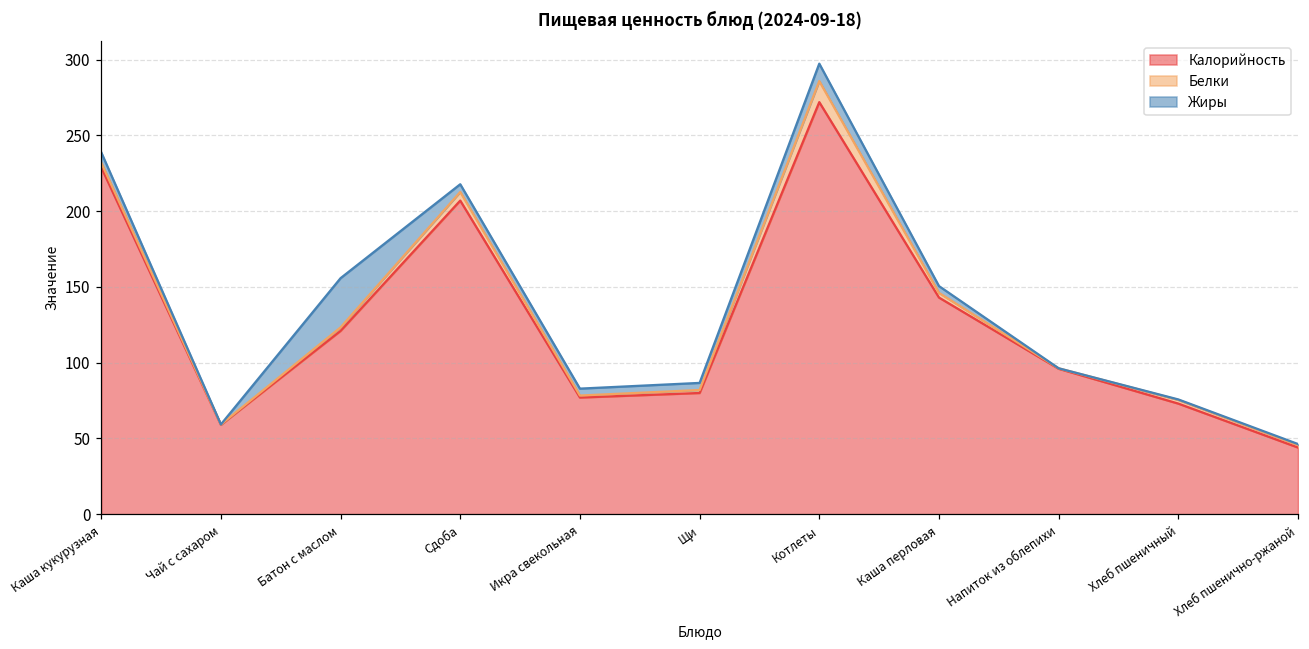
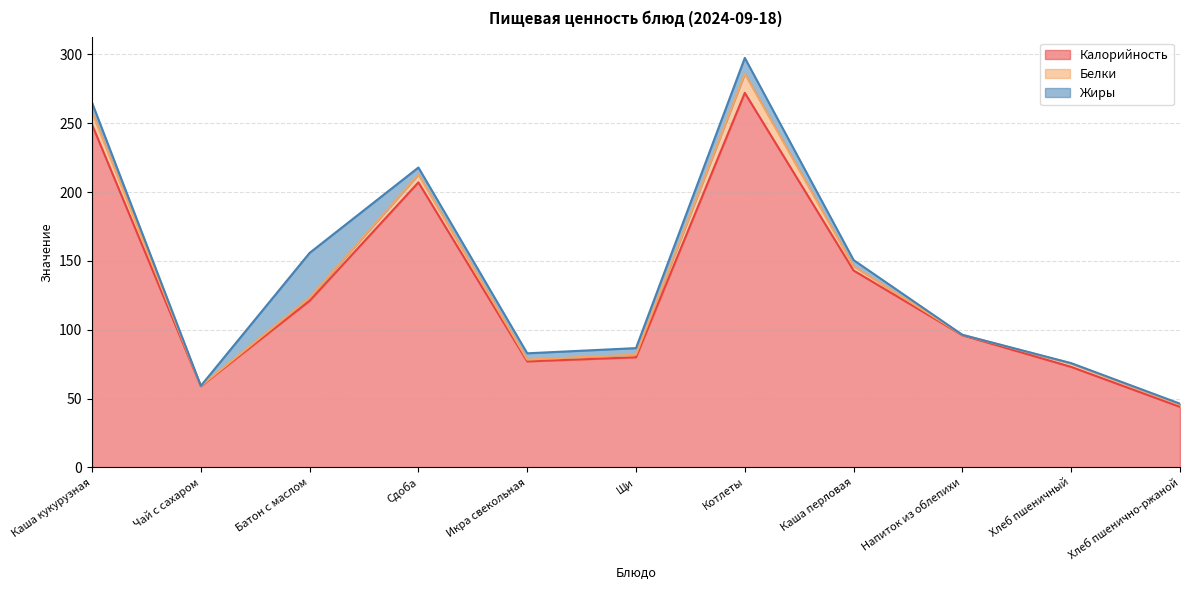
  {
    "Калорийность": {
-     "Каша кукурузная": 229,
+     "Каша кукурузная": 249,
      "Батон с маслом": 121,
      "Сдоба": 207,
      "Щи": 80,
      "Котлеты": 272,
      "Каша перловая": 143,
      "Хлеб пшеничный": 73
    },
    "Белки": {
-     "Каша кукурузная": 3,
+     "Каша кукурузная": 9,
      "Батон с маслом": 2,
      "Сдоба": 6,
      "Щи": 2,
      "Котлеты": 14,
      "Каша перловая": 3
    },
    "Жиры": {
      "Каша кукурузная": 7,
      "Батон с маслом": 33,
      "Сдоба": 5,
      "Икра свекольная": 5,
      "Щи": 5,
      "Котлеты": 12,
      "Каша перловая": 4
    }
  }
